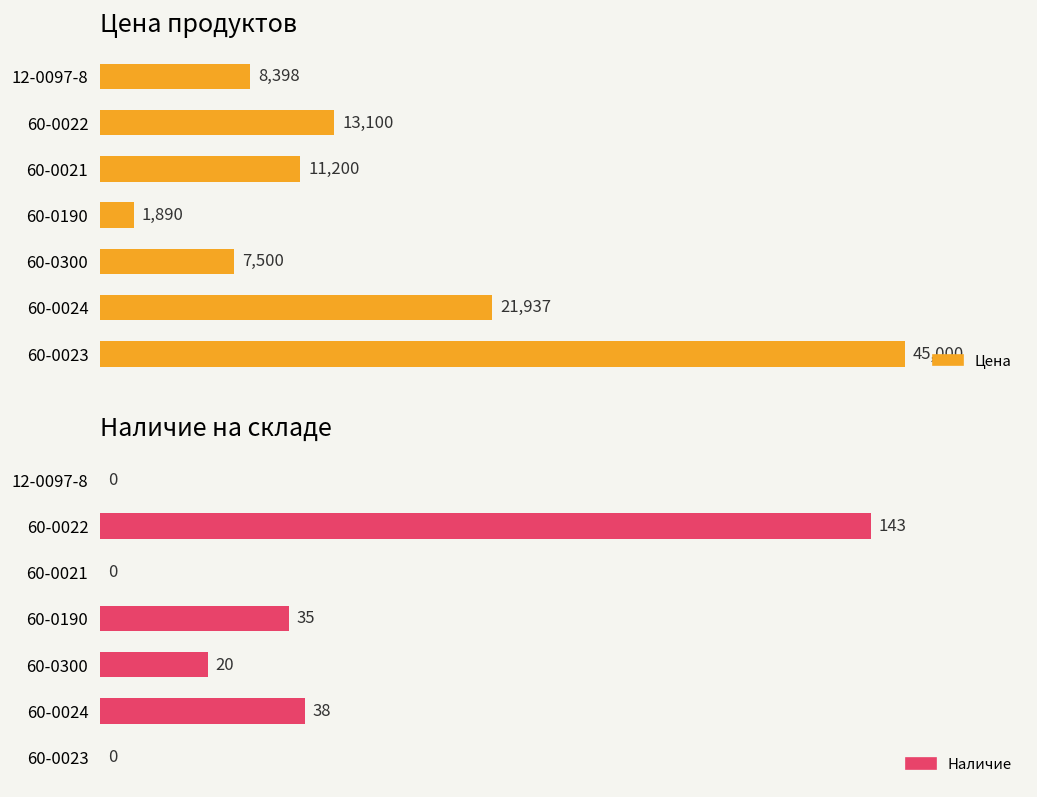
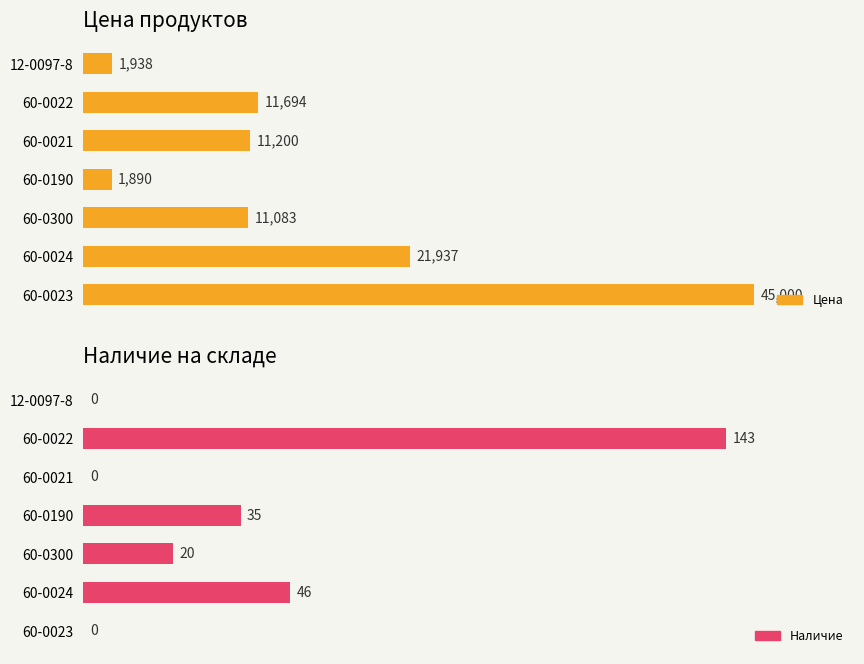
  {
    "Цена продуктов": {
-     "12-0097-8": "8,398",
-     "60-0022": "13,100",
+     "12-0097-8": "1,938",
+     "60-0022": "11,694",
      "60-0021": "11,200",
      "60-0190": "1,890",
-     "60-0300": "7,500",
+     "60-0300": "11,083",
      "60-0024": "21,937",
      "60-0023": "45,000"
    },
    "Наличие на складе": {
      "12-0097-8": "0",
      "60-0022": "143",
      "60-0021": "0",
      "60-0190": "35",
      "60-0300": "20",
-     "60-0024": "38",
+     "60-0024": "46",
      "60-0023": "0"
    }
  }
